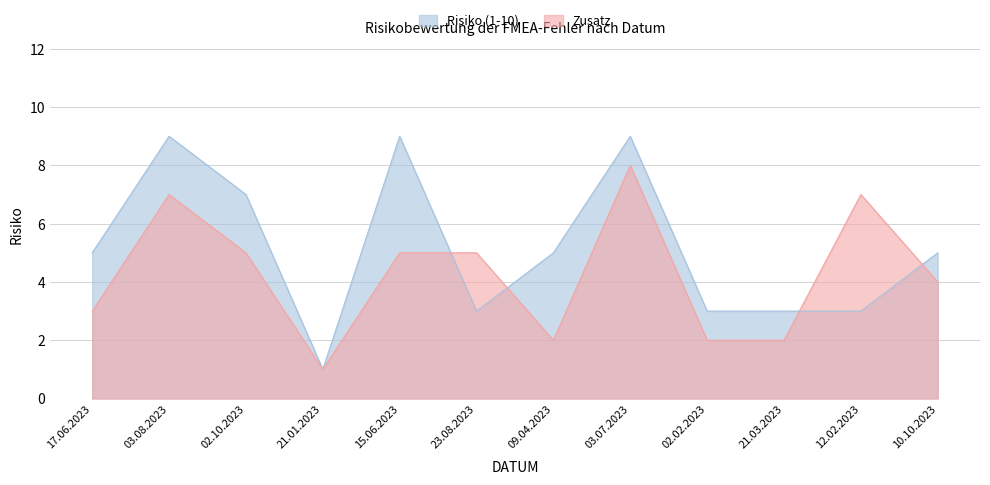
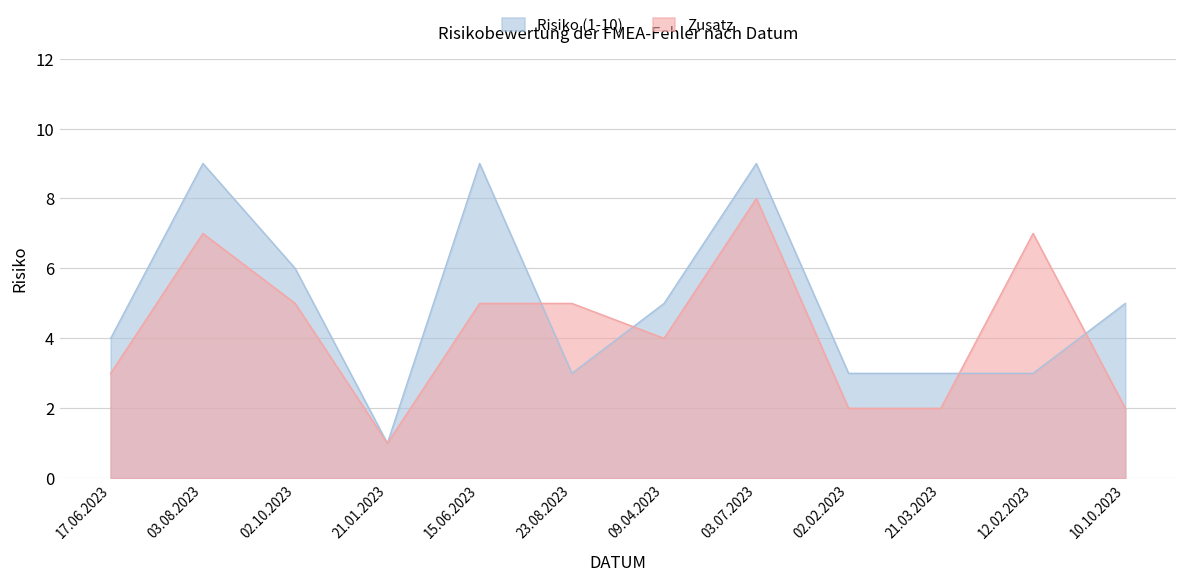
  {
    "Risiko (1-10)": {
-     "17.06.2023": 5,
+     "17.06.2023": 4,
      "03.08.2023": 9,
-     "02.10.2023": 7,
+     "02.10.2023": 6,
      "15.06.2023": 9,
      "23.08.2023": 3,
      "09.04.2023": 5,
      "03.07.2023": 9,
      "02.02.2023": 3,
      "21.03.2023": 3,
      "12.02.2023": 3,
      "10.10.2023": 5
    },
    "Zusatz": {
      "17.06.2023": 3,
      "03.08.2023": 7,
      "02.10.2023": 5,
      "15.06.2023": 5,
      "23.08.2023": 5,
-     "09.04.2023": 2,
+     "09.04.2023": 4,
      "03.07.2023": 8,
      "02.02.2023": 2,
      "21.03.2023": 2,
      "12.02.2023": 7,
-     "10.10.2023": 4
+     "10.10.2023": 2
    }
  }
